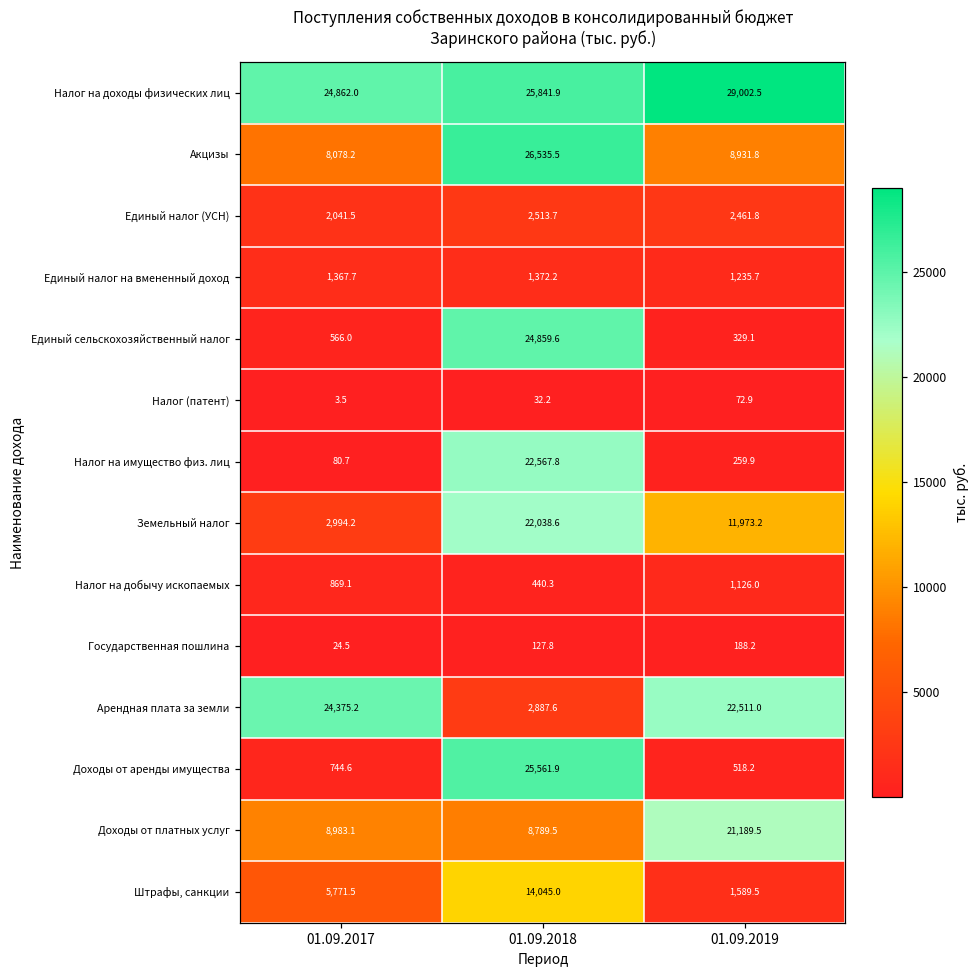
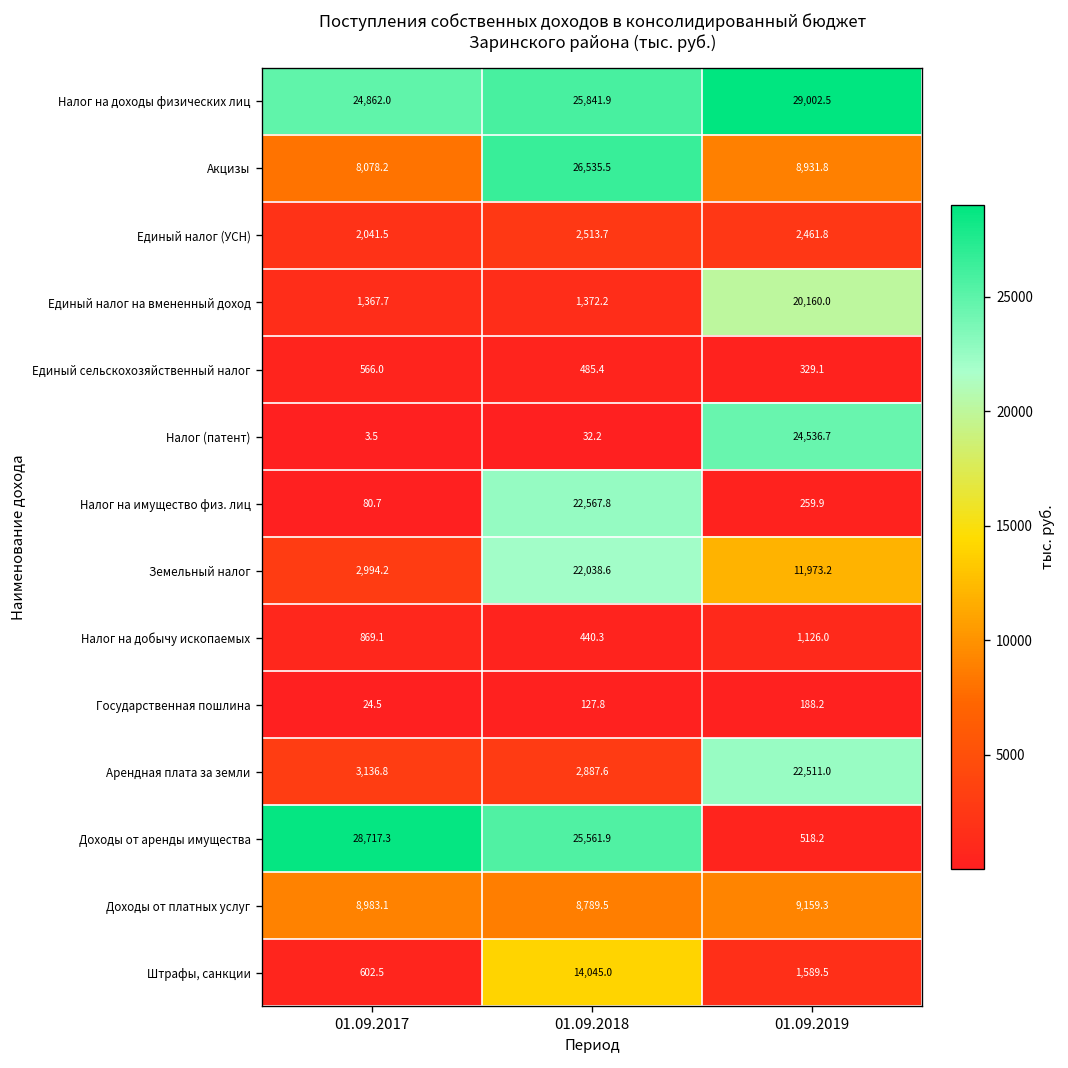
  {
    "Налог на доходы физических лиц": {
      "01.09.2017": "24,862.0",
      "01.09.2018": "25,841.9",
      "01.09.2019": "29,002.5"
    },
    "Акцизы": {
      "01.09.2017": "8,078.2",
      "01.09.2018": "26,535.5",
      "01.09.2019": "8,931.8"
    },
    "Единый налог (УСН)": {
      "01.09.2017": "2,041.5",
      "01.09.2018": "2,513.7",
      "01.09.2019": "2,461.8"
    },
    "Единый налог на вмененный доход": {
      "01.09.2017": "1,367.7",
      "01.09.2018": "1,372.2",
-     "01.09.2019": "1,235.7"
+     "01.09.2019": "20,160.0"
    },
    "Единый сельскохозяйственный налог": {
      "01.09.2017": "566.0",
-     "01.09.2018": "24,859.6",
+     "01.09.2018": "485.4",
      "01.09.2019": "329.1"
    },
    "Налог (патент)": {
      "01.09.2017": "3.5",
      "01.09.2018": "32.2",
-     "01.09.2019": "72.9"
+     "01.09.2019": "24,536.7"
    },
    "Налог на имущество физ. лиц": {
      "01.09.2017": "80.7",
      "01.09.2018": "22,567.8",
      "01.09.2019": "259.9"
    },
    "Земельный налог": {
      "01.09.2017": "2,994.2",
      "01.09.2018": "22,038.6",
      "01.09.2019": "11,973.2"
    },
    "Налог на добычу ископаемых": {
      "01.09.2017": "869.1",
      "01.09.2018": "440.3",
      "01.09.2019": "1,126.0"
    },
    "Государственная пошлина": {
      "01.09.2017": "24.5",
      "01.09.2018": "127.8",
      "01.09.2019": "188.2"
    },
    "Арендная плата за земли": {
-     "01.09.2017": "24,375.2",
+     "01.09.2017": "3,136.8",
      "01.09.2018": "2,887.6",
      "01.09.2019": "22,511.0"
    },
    "Доходы от аренды имущества": {
-     "01.09.2017": "744.6",
+     "01.09.2017": "28,717.3",
      "01.09.2018": "25,561.9",
      "01.09.2019": "518.2"
    },
    "Доходы от платных услуг": {
      "01.09.2017": "8,983.1",
      "01.09.2018": "8,789.5",
-     "01.09.2019": "21,189.5"
+     "01.09.2019": "9,159.3"
    },
    "Штрафы, санкции": {
-     "01.09.2017": "5,771.5",
+     "01.09.2017": "602.5",
      "01.09.2018": "14,045.0",
      "01.09.2019": "1,589.5"
    }
  }
